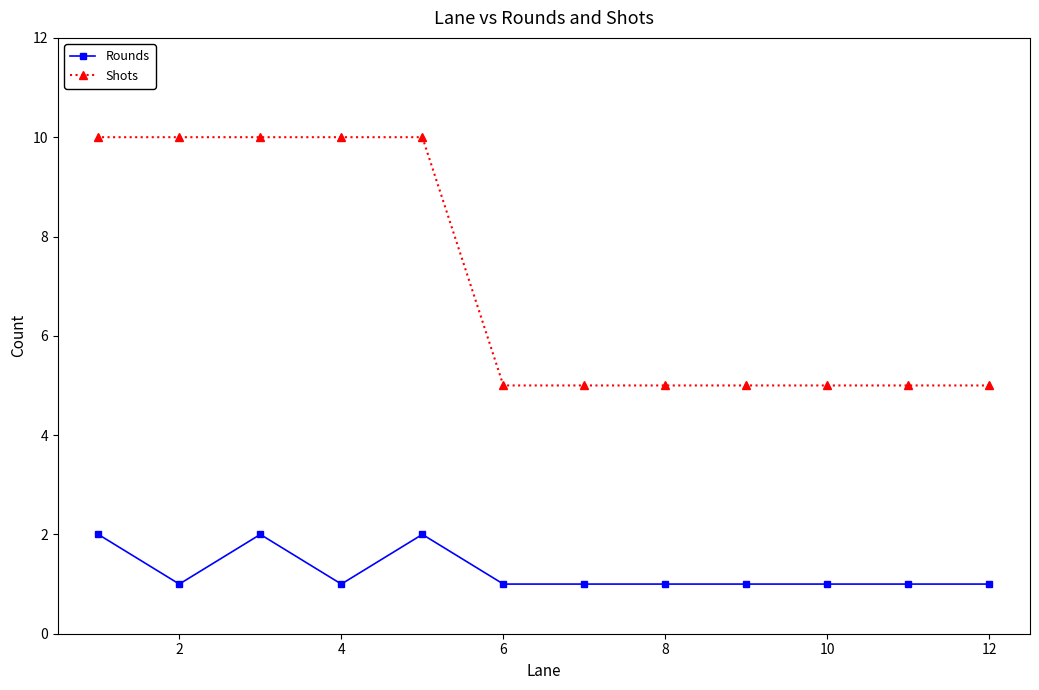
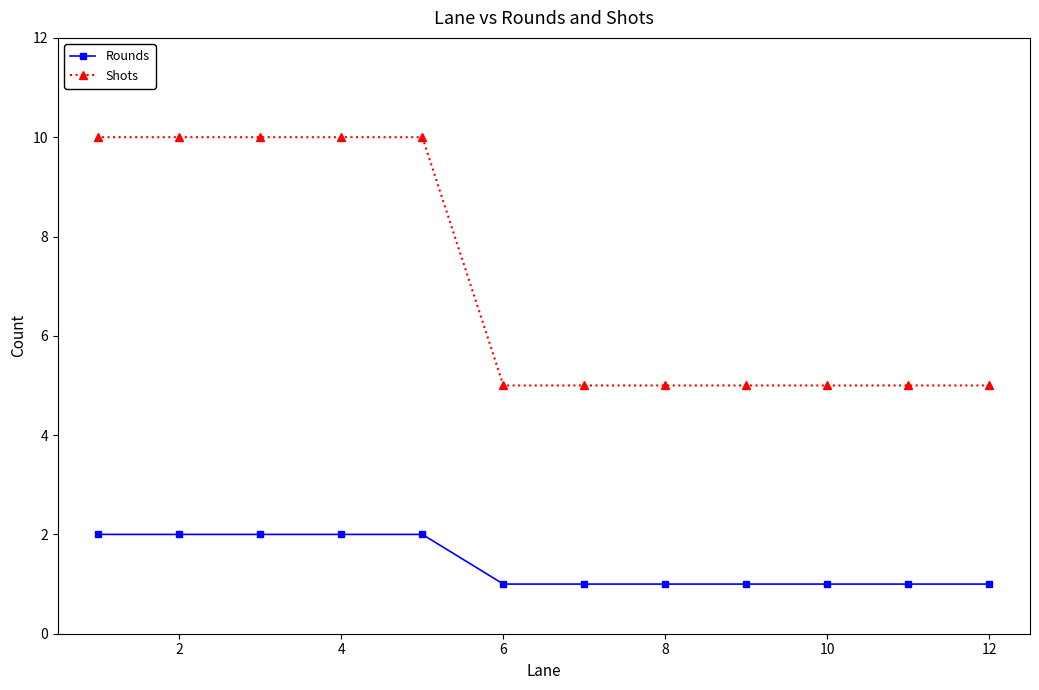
  {
    "Rounds": {
-     "2": 1,
-     "4": 1,
+     "2": 2,
+     "4": 2,
      "6": 1,
      "8": 1,
      "10": 1,
      "12": 1
    },
    "Shots": {
      "2": 10,
      "4": 10,
      "6": 5,
      "8": 5,
      "10": 5,
      "12": 5
    }
  }
